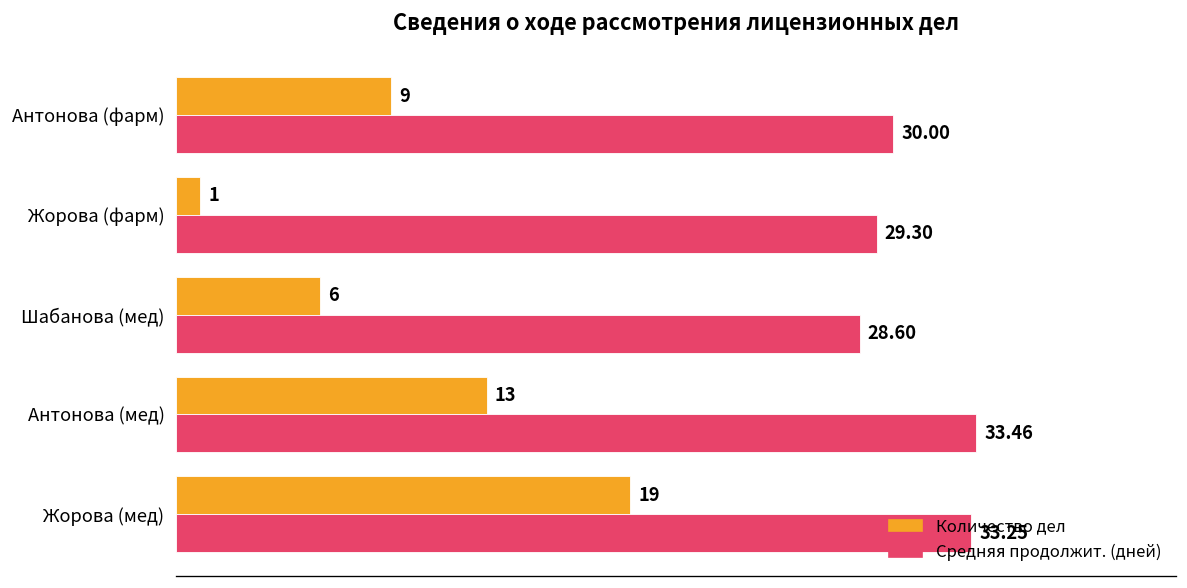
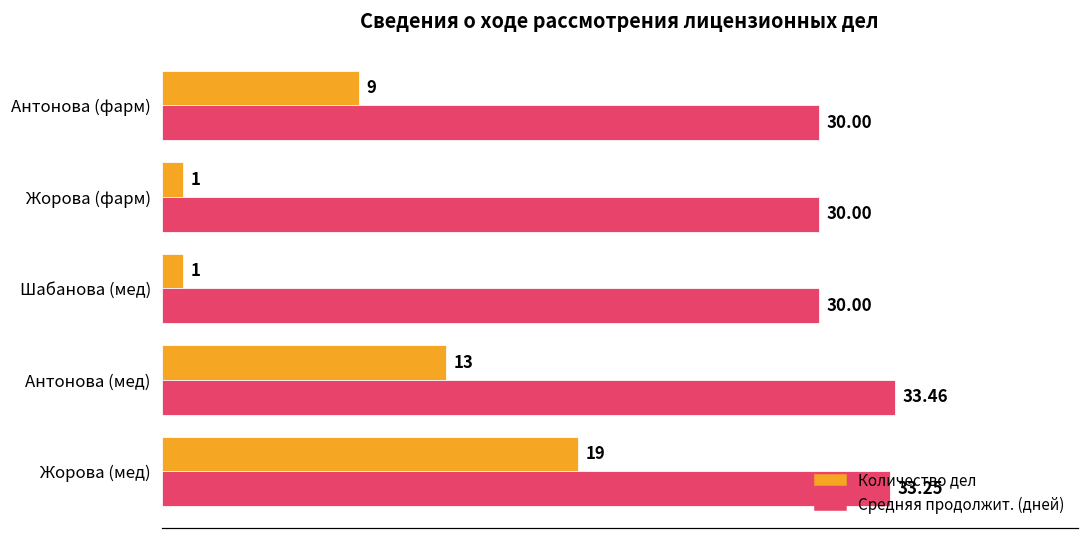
  {
    "Количество дел": {
      "Антонова (фарм)": 9,
      "Жорова (фарм)": 1,
-     "Шабанова (мед)": 6,
+     "Шабанова (мед)": 1,
      "Антонова (мед)": 13,
      "Жорова (мед)": 19
    },
    "Средняя продолжит. (дней)": {
      "Антонова (фарм)": 30.00,
-     "Жорова (фарм)": 29.30,
-     "Шабанова (мед)": 28.60,
+     "Жорова (фарм)": 30.00,
+     "Шабанова (мед)": 30.00,
      "Антонова (мед)": 33.46,
      "Жорова (мед)": 33.25
    }
  }
